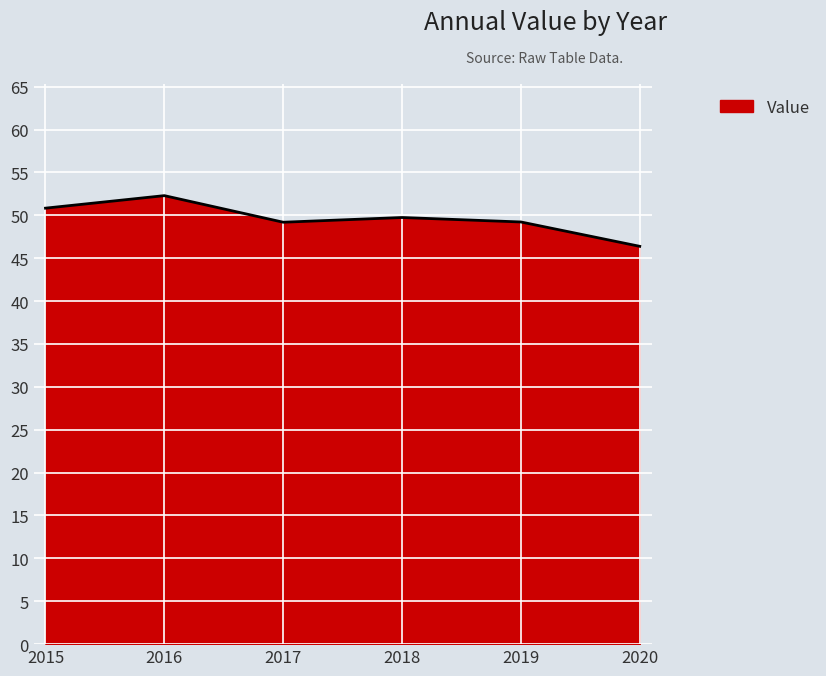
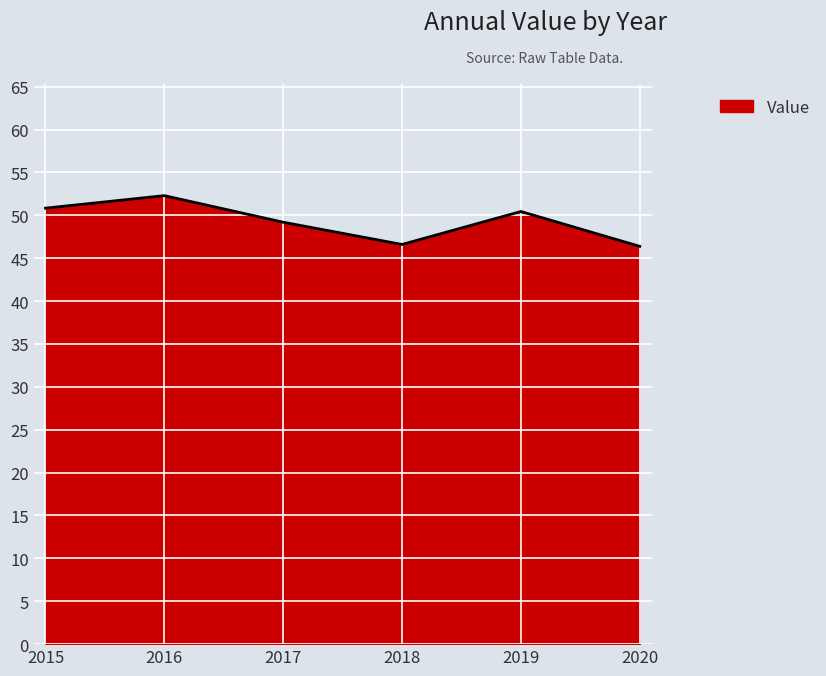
  {
    "2015": 51,
    "2016": 52,
    "2017": 49,
-   "2018": 50,
-   "2019": 49,
+   "2018": 47,
+   "2019": 50,
    "2020": 46
  }
